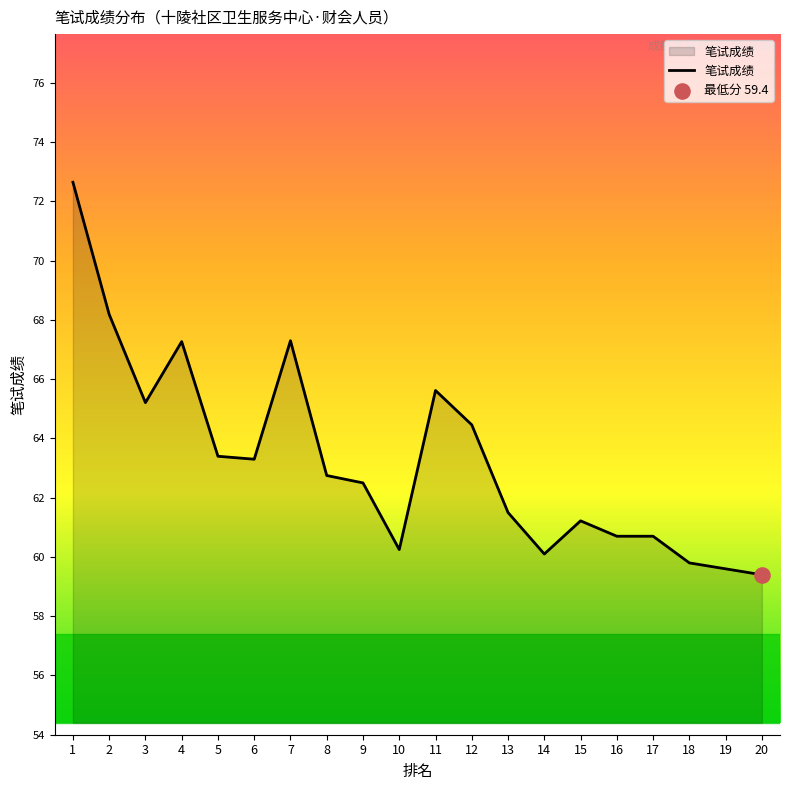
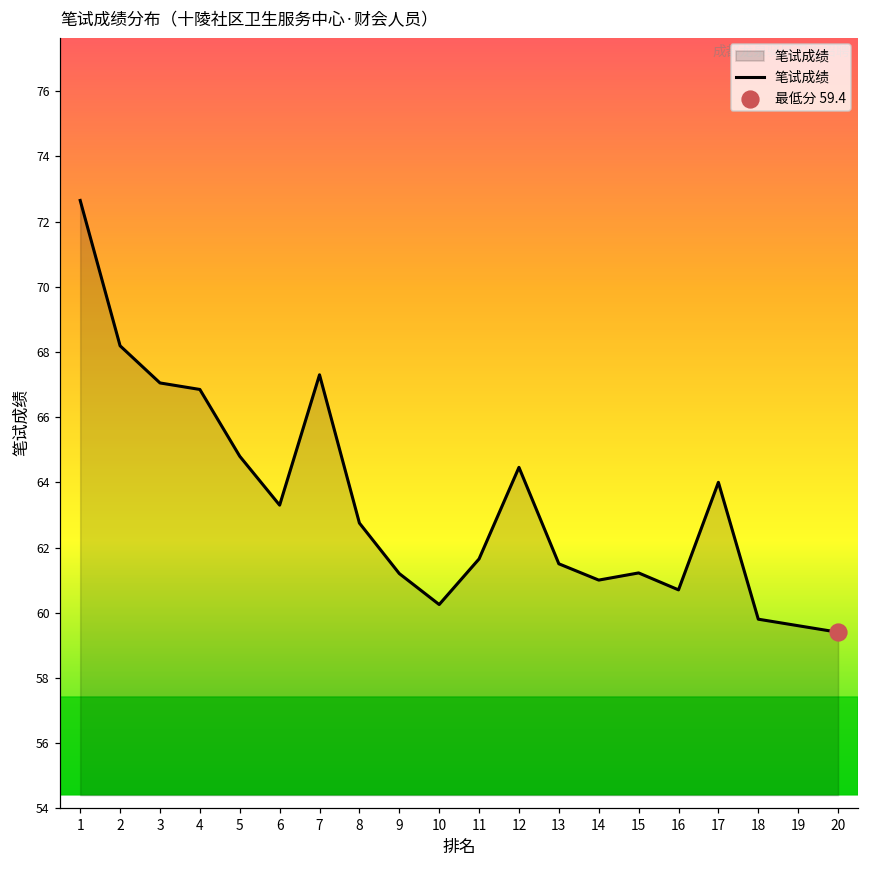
  {
    "笔试成绩": {
      "1": 72.7,
      "2": 68.2,
-     "3": 65.2,
-     "4": 67.3,
-     "5": 63.4,
+     "3": 67.1,
+     "4": 66.9,
+     "5": 64.8,
      "6": 63.3,
      "7": 67.3,
      "8": 62.8,
-     "9": 62.5,
+     "9": 61.2,
      "10": 60.3,
-     "11": 65.6,
+     "11": 61.7,
      "12": 64.5,
      "13": 61.5,
-     "14": 60.1,
+     "14": 61.0,
      "15": 61.2,
      "16": 60.7,
-     "17": 60.7,
+     "17": 64.0,
      "18": 59.8,
      "19": 59.6
    }
  }
